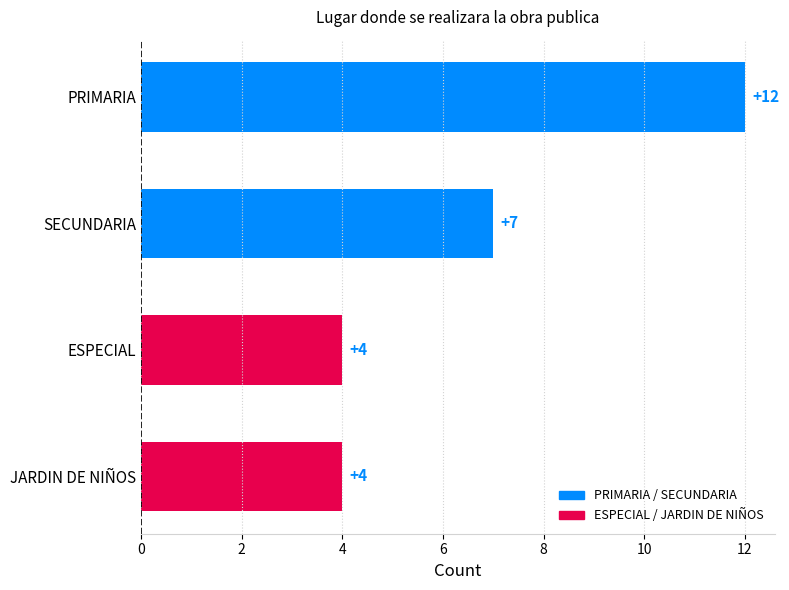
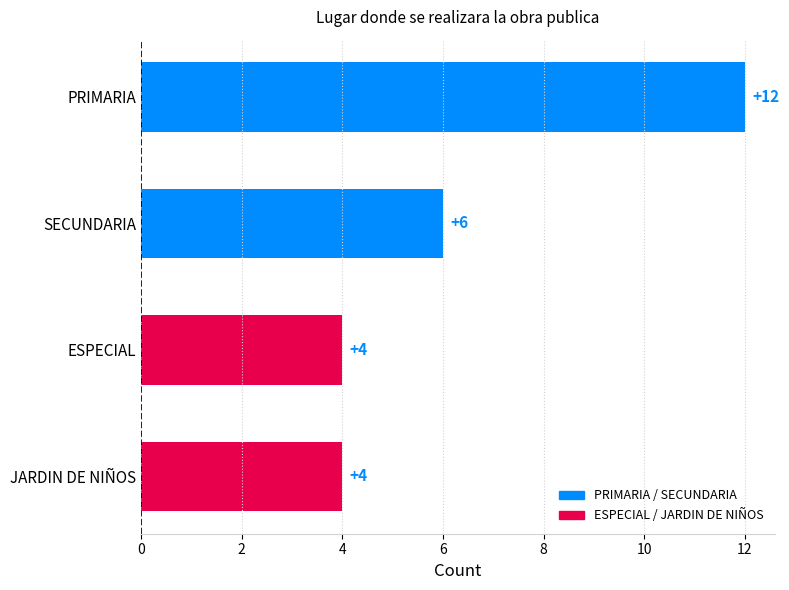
  {
    "PRIMARIA": "+12",
-   "SECUNDARIA": "+7",
+   "SECUNDARIA": "+6",
    "ESPECIAL": "+4",
    "JARDIN DE NIÑOS": "+4"
  }
